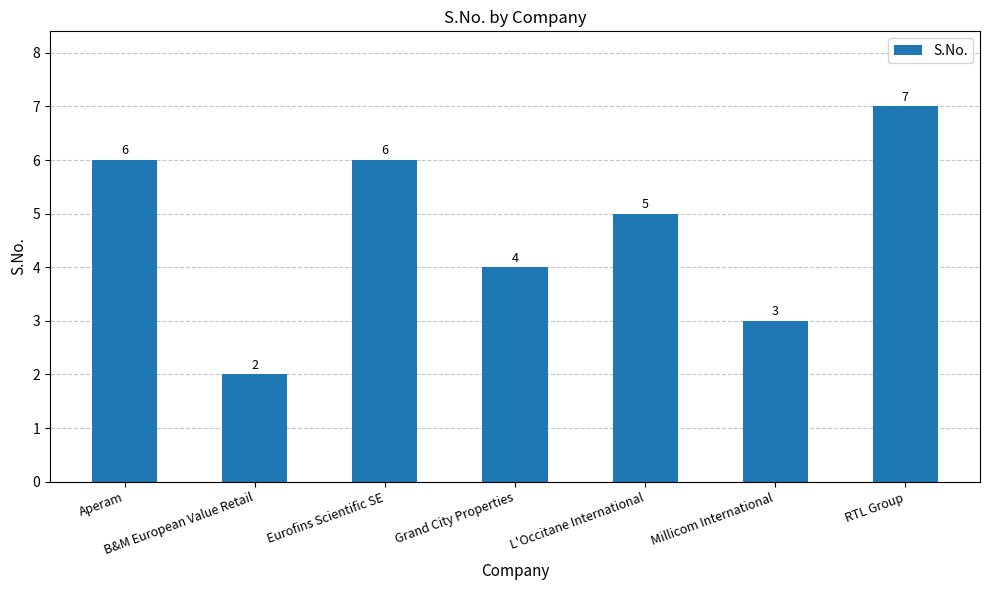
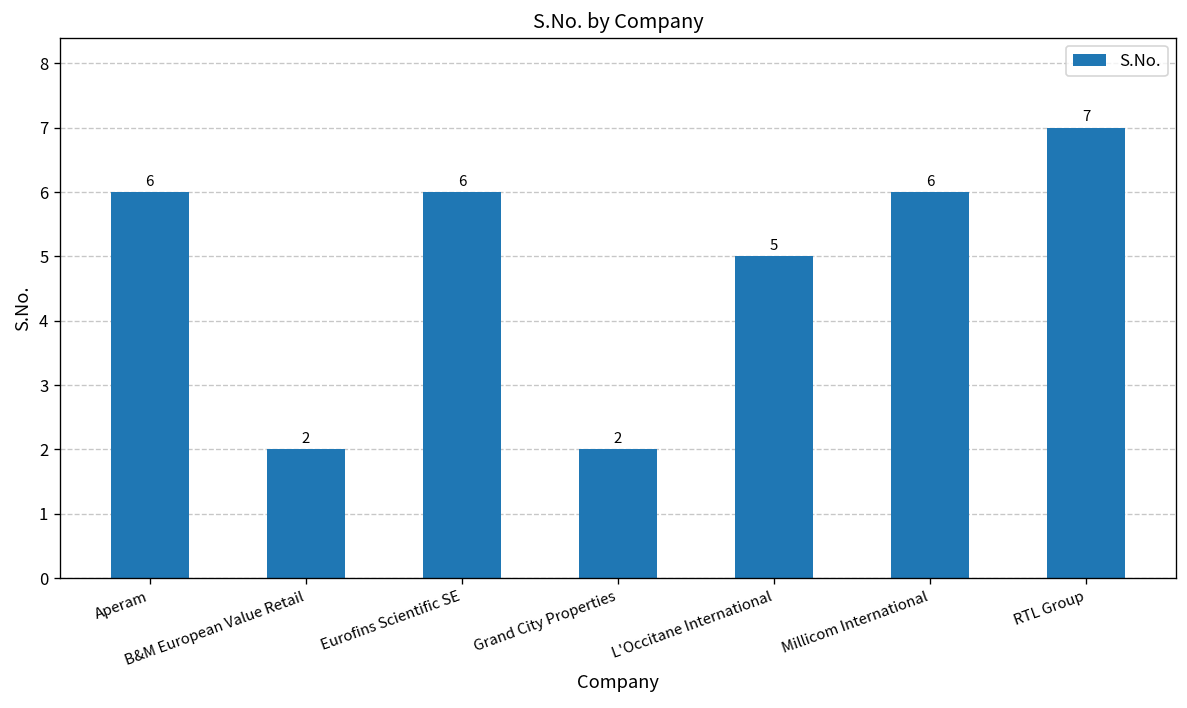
  {
    "Aperam": 6,
    "B&M European Value Retail": 2,
    "Eurofins Scientific SE": 6,
-   "Grand City Properties": 4,
+   "Grand City Properties": 2,
    "L'Occitane International": 5,
-   "Millicom International": 3,
+   "Millicom International": 6,
    "RTL Group": 7
  }
